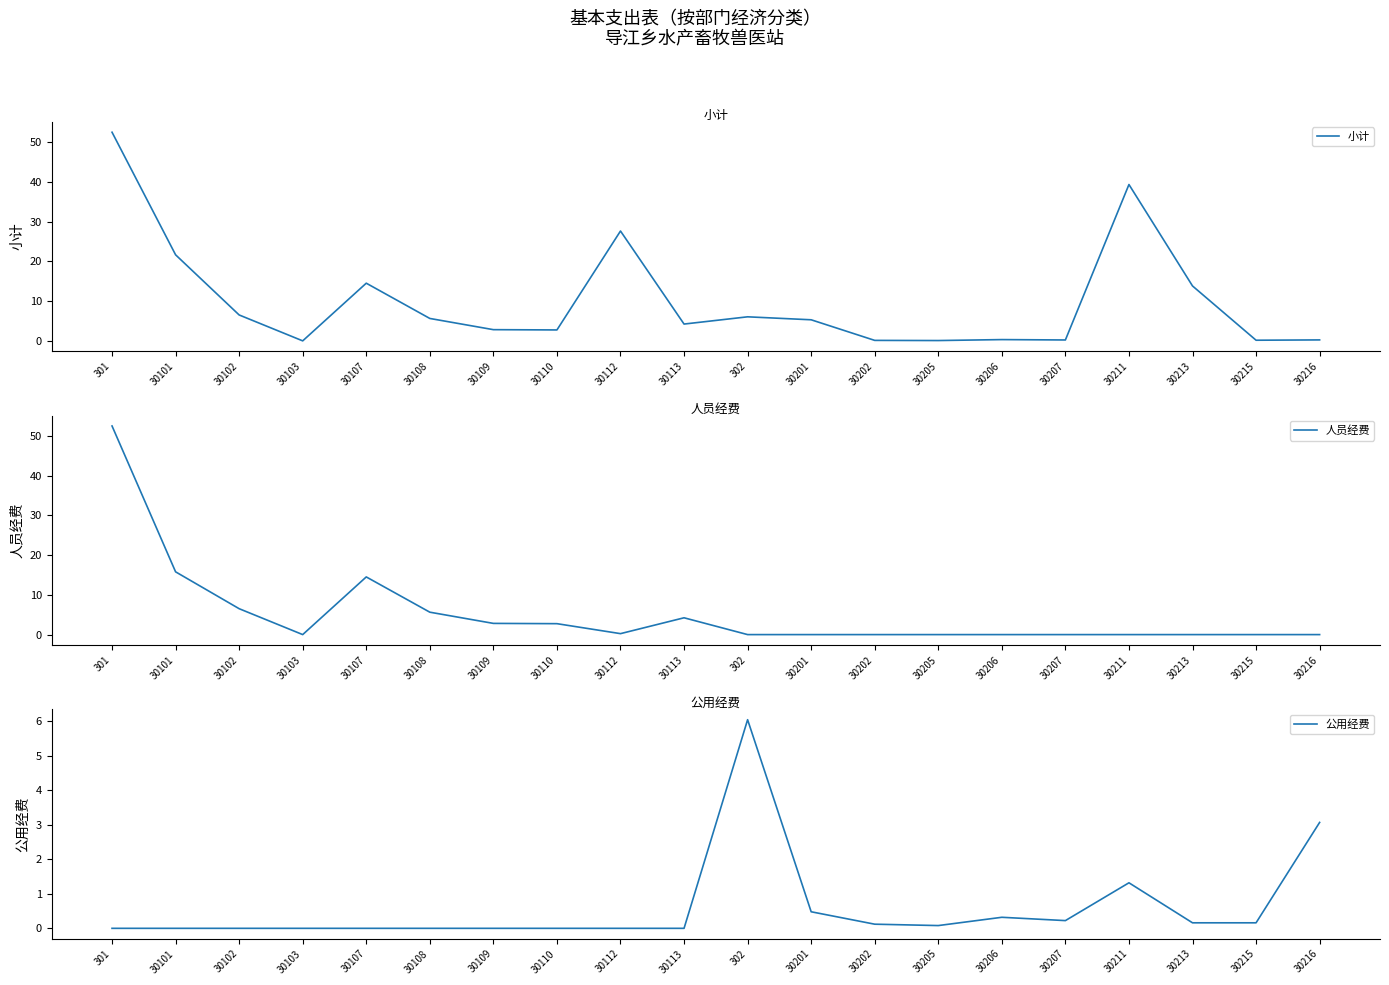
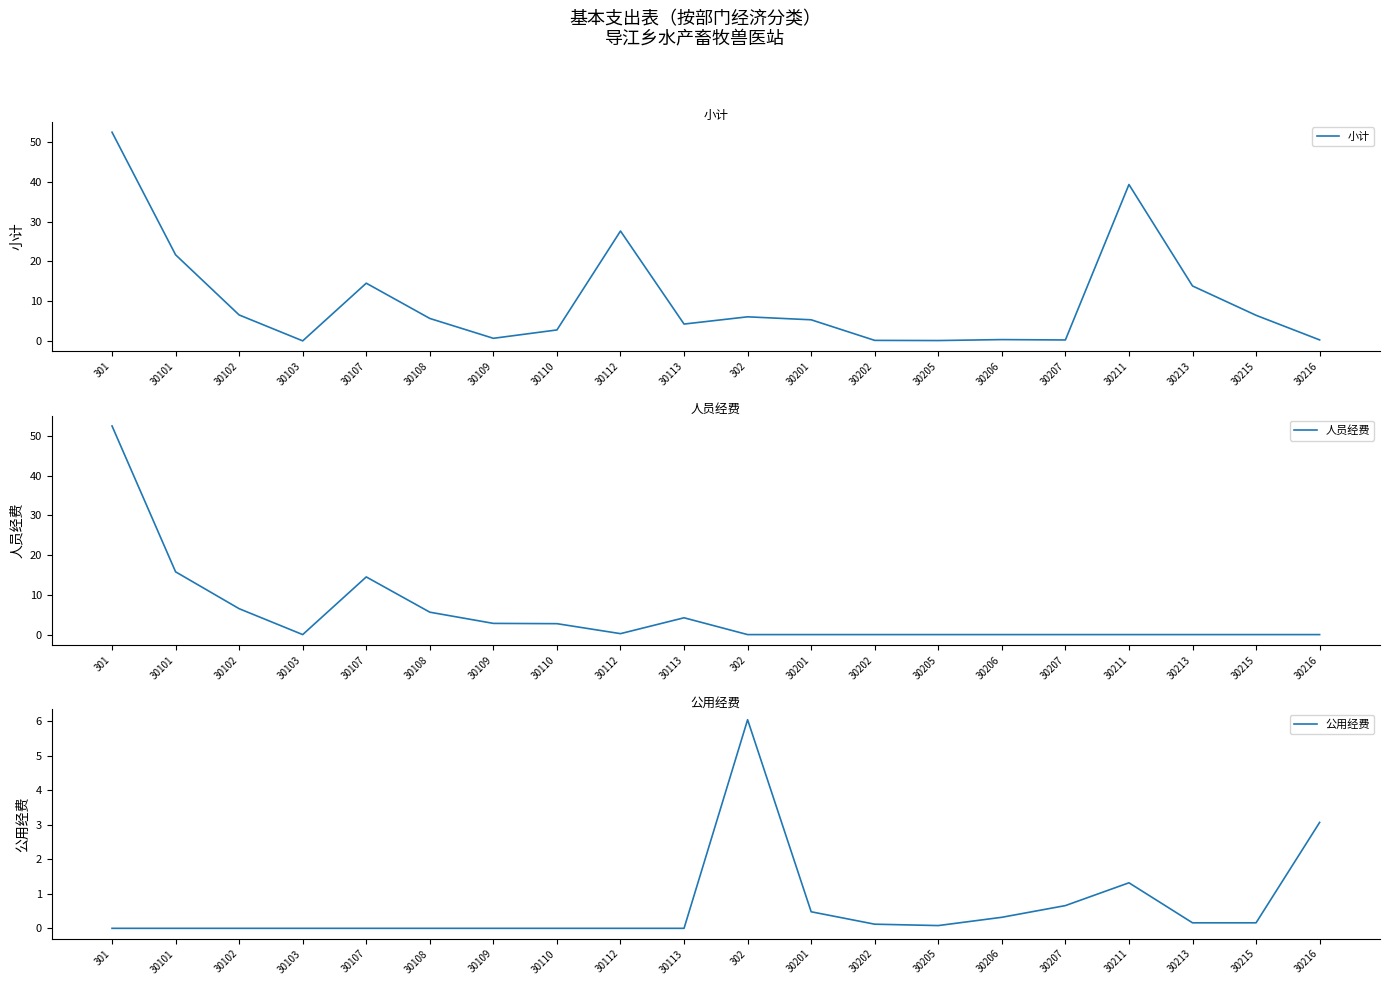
  {
    "小计": {
      "301": 52,
      "30101": 22,
      "30102": 7,
      "30103": 0,
      "30107": 15,
      "30108": 6,
-     "30109": 3,
+     "30109": 1,
      "30110": 3,
      "30112": 28,
      "30113": 4,
      "302": 6,
      "30201": 5,
      "30202": 0,
      "30205": 0,
      "30206": 0,
      "30207": 0,
      "30211": 39,
      "30213": 14,
-     "30215": 0,
+     "30215": 6,
      "30216": 0
    },
    "人员经费": {
      "301": 52,
      "30101": 16,
      "30102": 7,
      "30103": 0,
      "30107": 15,
      "30108": 6,
      "30109": 3,
      "30110": 3,
      "30112": 0,
      "30113": 4,
      "302": 0,
      "30201": 0,
      "30202": 0,
      "30205": 0,
      "30206": 0,
      "30207": 0,
      "30211": 0,
      "30213": 0,
      "30215": 0,
      "30216": 0
    },
    "公用经费": {
      "301": 0.0,
      "30101": 0.0,
      "30102": 0.0,
      "30103": 0.0,
      "30107": 0.0,
      "30108": 0.0,
      "30109": 0.0,
      "30110": 0.0,
      "30112": 0.0,
      "30113": 0.0,
      "302": 6.0,
      "30201": 0.5,
      "30202": 0.1,
      "30205": 0.1,
      "30206": 0.3,
-     "30207": 0.2,
+     "30207": 0.7,
      "30211": 1.3,
      "30213": 0.2,
      "30215": 0.2,
      "30216": 3.1
    }
  }
